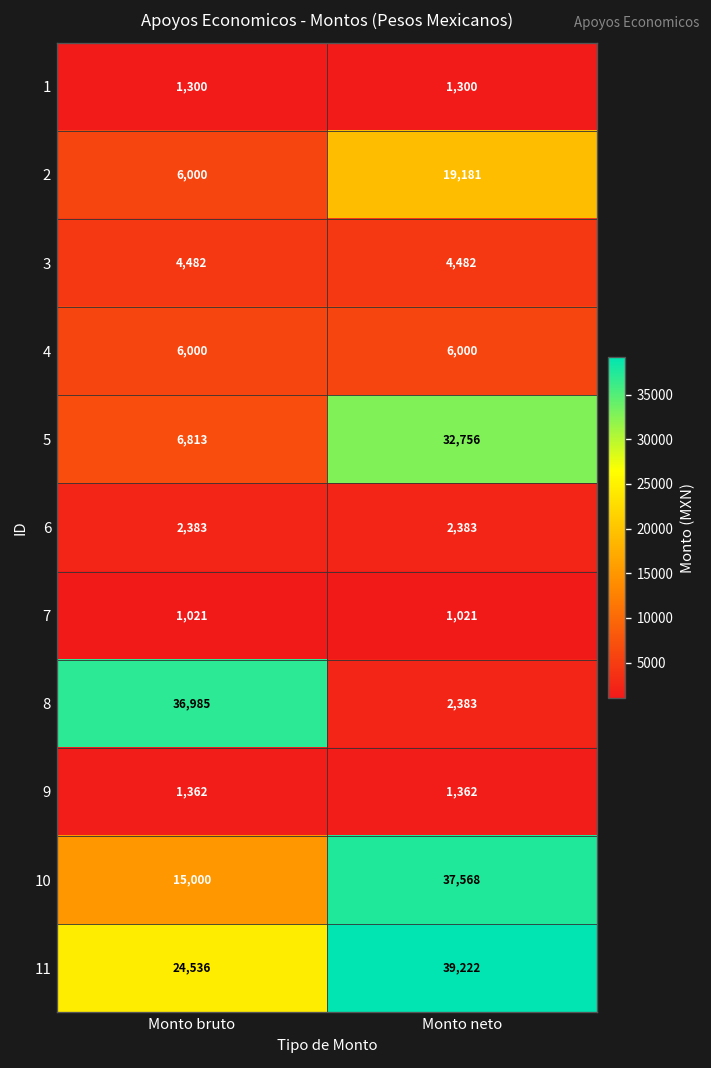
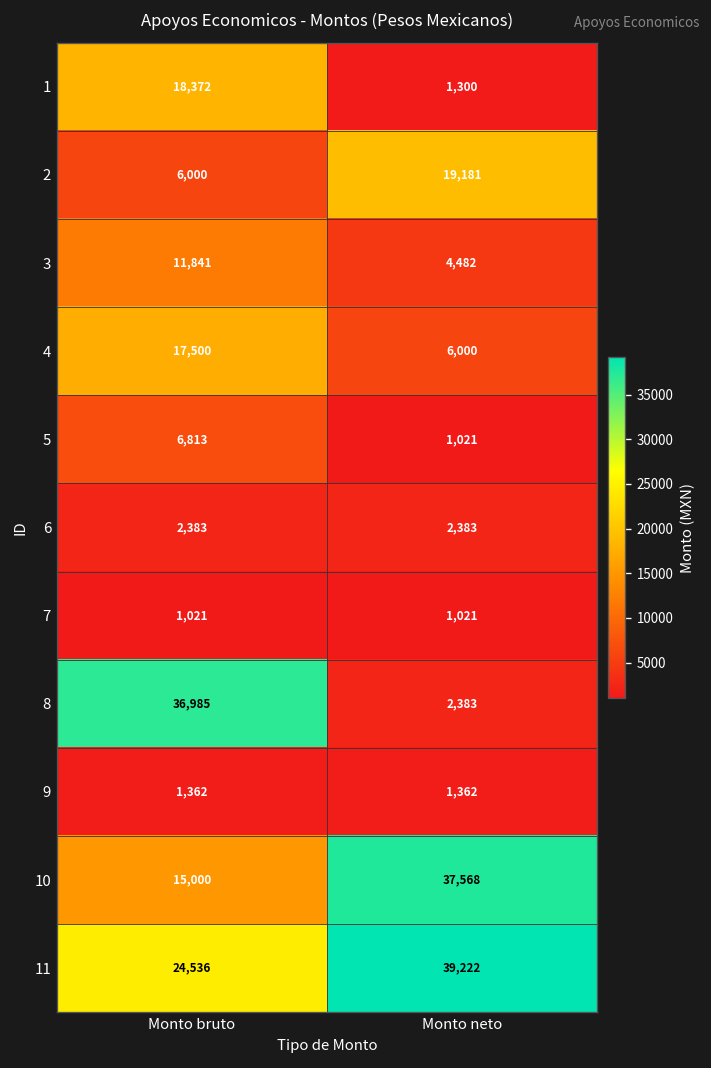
  {
    "1": {
-     "Monto bruto": "1,300",
+     "Monto bruto": "18,372",
      "Monto neto": "1,300"
    },
    "2": {
      "Monto bruto": "6,000",
      "Monto neto": "19,181"
    },
    "3": {
-     "Monto bruto": "4,482",
+     "Monto bruto": "11,841",
      "Monto neto": "4,482"
    },
    "4": {
-     "Monto bruto": "6,000",
+     "Monto bruto": "17,500",
      "Monto neto": "6,000"
    },
    "5": {
      "Monto bruto": "6,813",
-     "Monto neto": "32,756"
+     "Monto neto": "1,021"
    },
    "6": {
      "Monto bruto": "2,383",
      "Monto neto": "2,383"
    },
    "7": {
      "Monto bruto": "1,021",
      "Monto neto": "1,021"
    },
    "8": {
      "Monto bruto": "36,985",
      "Monto neto": "2,383"
    },
    "9": {
      "Monto bruto": "1,362",
      "Monto neto": "1,362"
    },
    "10": {
      "Monto bruto": "15,000",
      "Monto neto": "37,568"
    },
    "11": {
      "Monto bruto": "24,536",
      "Monto neto": "39,222"
    }
  }
